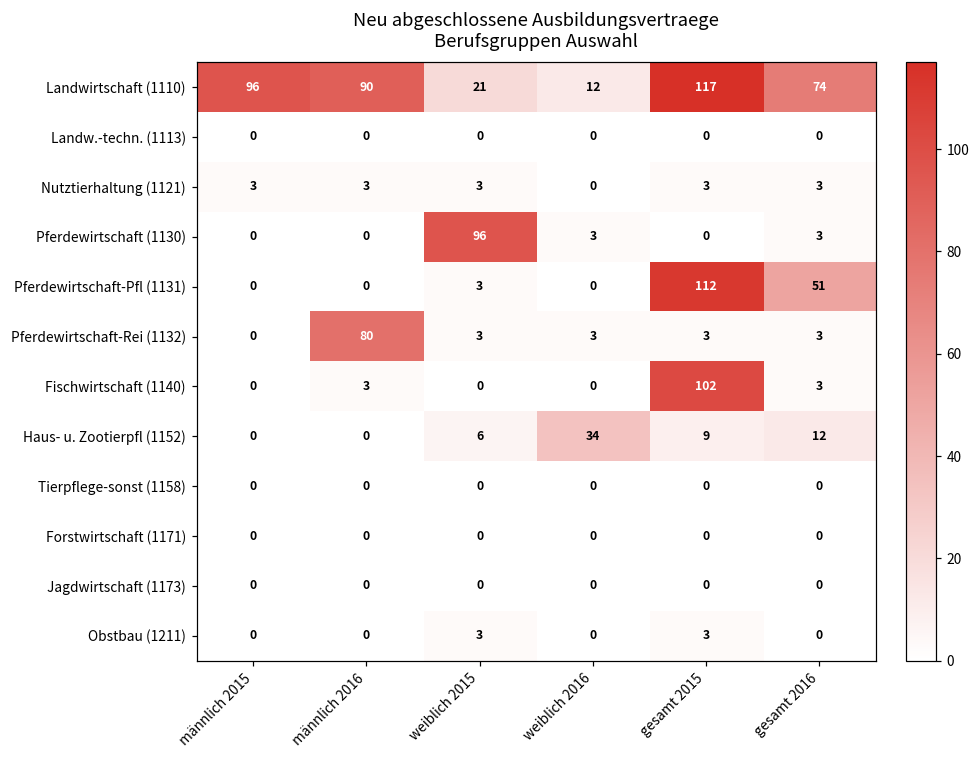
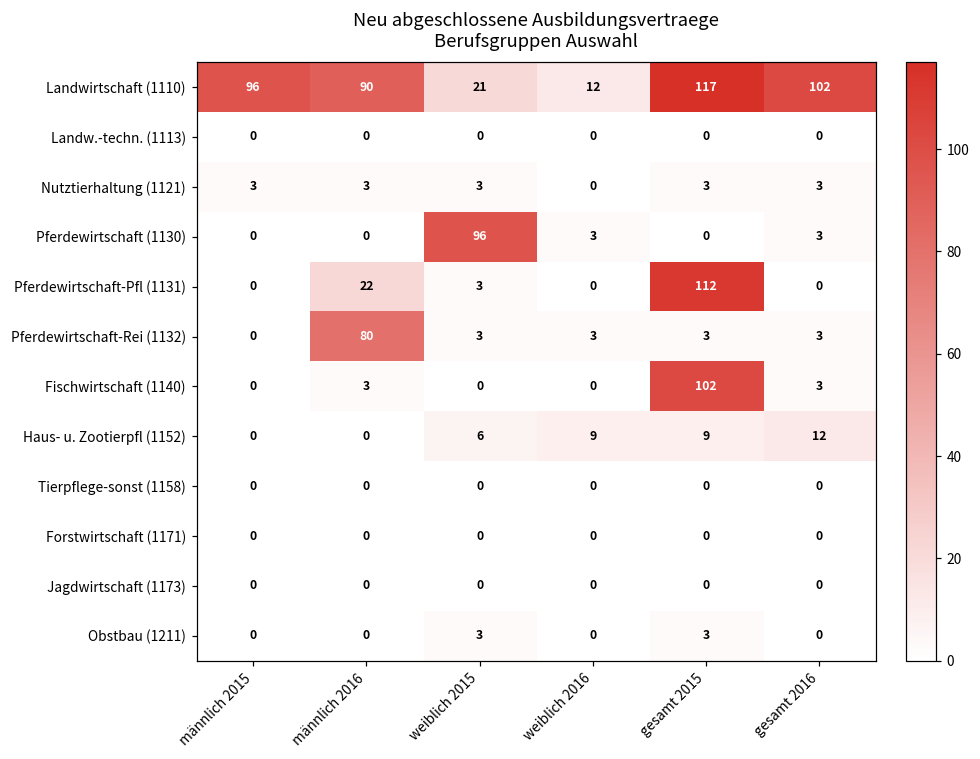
  {
    "Landwirtschaft (1110)": {
      "männlich 2015": 96,
      "männlich 2016": 90,
      "weiblich 2015": 21,
      "weiblich 2016": 12,
      "gesamt 2015": 117,
-     "gesamt 2016": 74
+     "gesamt 2016": 102
    },
    "Landw.-techn. (1113)": {
      "männlich 2015": 0,
      "männlich 2016": 0,
      "weiblich 2015": 0,
      "weiblich 2016": 0,
      "gesamt 2015": 0,
      "gesamt 2016": 0
    },
    "Nutztierhaltung (1121)": {
      "männlich 2015": 3,
      "männlich 2016": 3,
      "weiblich 2015": 3,
      "weiblich 2016": 0,
      "gesamt 2015": 3,
      "gesamt 2016": 3
    },
    "Pferdewirtschaft (1130)": {
      "männlich 2015": 0,
      "männlich 2016": 0,
      "weiblich 2015": 96,
      "weiblich 2016": 3,
      "gesamt 2015": 0,
      "gesamt 2016": 3
    },
    "Pferdewirtschaft-Pfl (1131)": {
      "männlich 2015": 0,
-     "männlich 2016": 0,
+     "männlich 2016": 22,
      "weiblich 2015": 3,
      "weiblich 2016": 0,
      "gesamt 2015": 112,
-     "gesamt 2016": 51
+     "gesamt 2016": 0
    },
    "Pferdewirtschaft-Rei (1132)": {
      "männlich 2015": 0,
      "männlich 2016": 80,
      "weiblich 2015": 3,
      "weiblich 2016": 3,
      "gesamt 2015": 3,
      "gesamt 2016": 3
    },
    "Fischwirtschaft (1140)": {
      "männlich 2015": 0,
      "männlich 2016": 3,
      "weiblich 2015": 0,
      "weiblich 2016": 0,
      "gesamt 2015": 102,
      "gesamt 2016": 3
    },
    "Haus- u. Zootierpfl (1152)": {
      "männlich 2015": 0,
      "männlich 2016": 0,
      "weiblich 2015": 6,
-     "weiblich 2016": 34,
+     "weiblich 2016": 9,
      "gesamt 2015": 9,
      "gesamt 2016": 12
    },
    "Tierpflege-sonst (1158)": {
      "männlich 2015": 0,
      "männlich 2016": 0,
      "weiblich 2015": 0,
      "weiblich 2016": 0,
      "gesamt 2015": 0,
      "gesamt 2016": 0
    },
    "Forstwirtschaft (1171)": {
      "männlich 2015": 0,
      "männlich 2016": 0,
      "weiblich 2015": 0,
      "weiblich 2016": 0,
      "gesamt 2015": 0,
      "gesamt 2016": 0
    },
    "Jagdwirtschaft (1173)": {
      "männlich 2015": 0,
      "männlich 2016": 0,
      "weiblich 2015": 0,
      "weiblich 2016": 0,
      "gesamt 2015": 0,
      "gesamt 2016": 0
    },
    "Obstbau (1211)": {
      "männlich 2015": 0,
      "männlich 2016": 0,
      "weiblich 2015": 3,
      "weiblich 2016": 0,
      "gesamt 2015": 3,
      "gesamt 2016": 0
    }
  }
